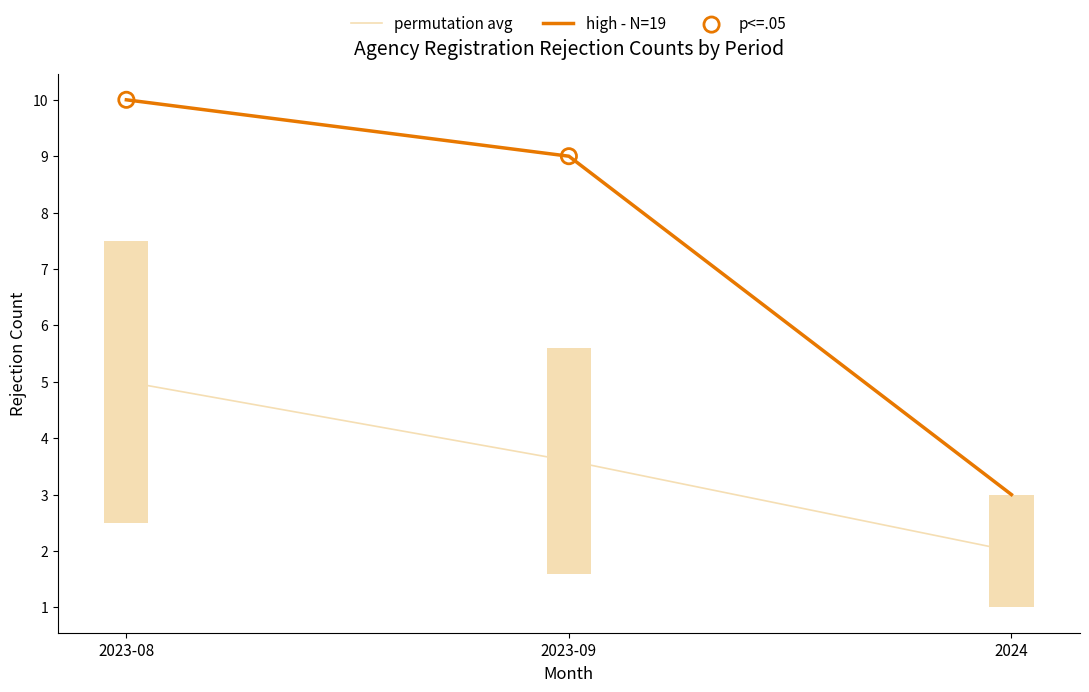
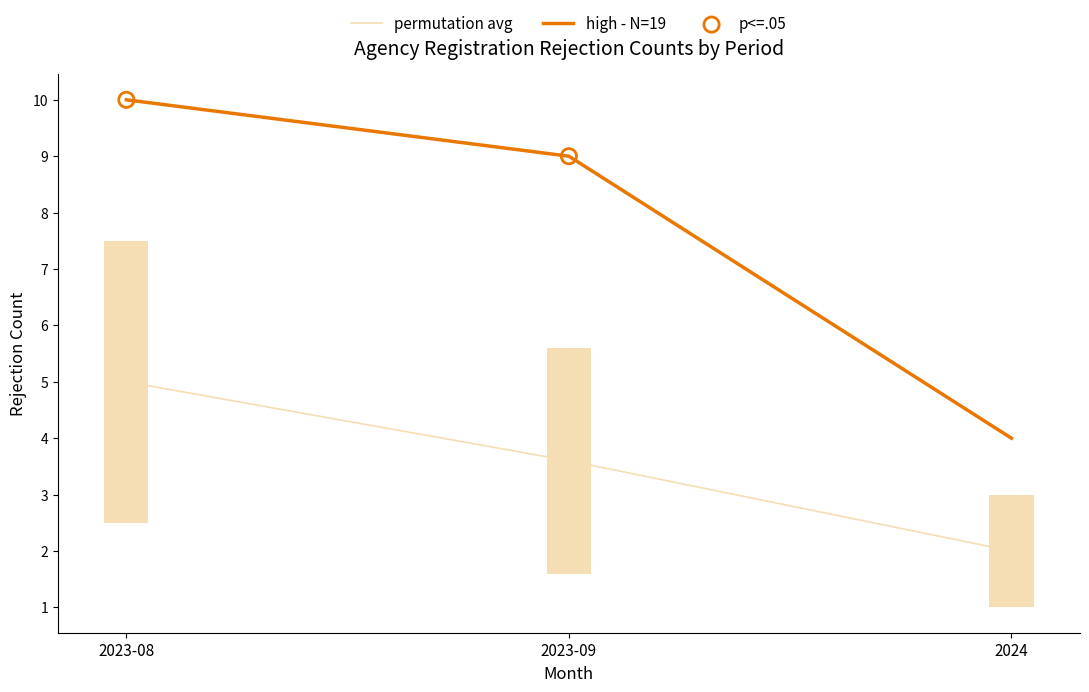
  {
    "permutation avg": {
      "2023-08": 5,
      "2023-09": 3.6,
      "2024": 2
    },
    "high - N=19": {
-     "2024": 3
+     "2024": 4
    }
  }
